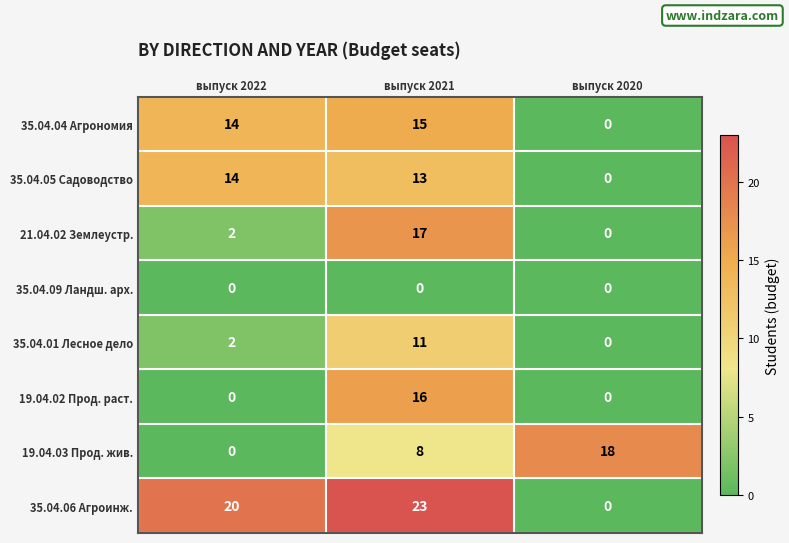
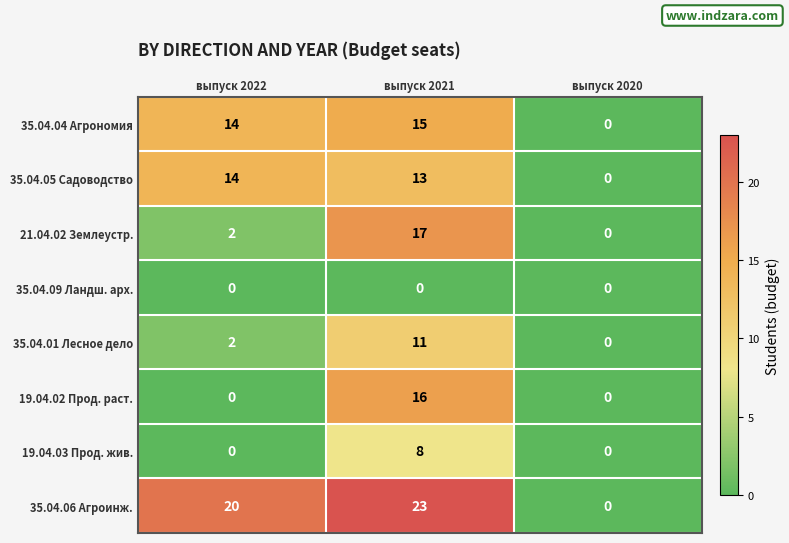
  {
    "35.04.04 Агрономия": {
      "выпуск 2022": 14,
      "выпуск 2021": 15,
      "выпуск 2020": 0
    },
    "35.04.05 Садоводство": {
      "выпуск 2022": 14,
      "выпуск 2021": 13,
      "выпуск 2020": 0
    },
    "21.04.02 Землеустр.": {
      "выпуск 2022": 2,
      "выпуск 2021": 17,
      "выпуск 2020": 0
    },
    "35.04.09 Ландш. арх.": {
      "выпуск 2022": 0,
      "выпуск 2021": 0,
      "выпуск 2020": 0
    },
    "35.04.01 Лесное дело": {
      "выпуск 2022": 2,
      "выпуск 2021": 11,
      "выпуск 2020": 0
    },
    "19.04.02 Прод. раст.": {
      "выпуск 2022": 0,
      "выпуск 2021": 16,
      "выпуск 2020": 0
    },
    "19.04.03 Прод. жив.": {
      "выпуск 2022": 0,
      "выпуск 2021": 8,
-     "выпуск 2020": 18
+     "выпуск 2020": 0
    },
    "35.04.06 Агроинж.": {
      "выпуск 2022": 20,
      "выпуск 2021": 23,
      "выпуск 2020": 0
    }
  }
